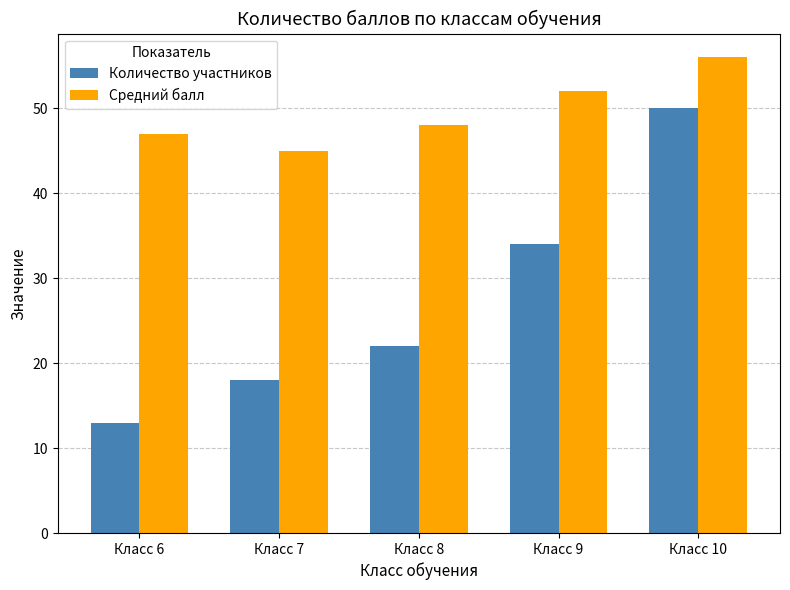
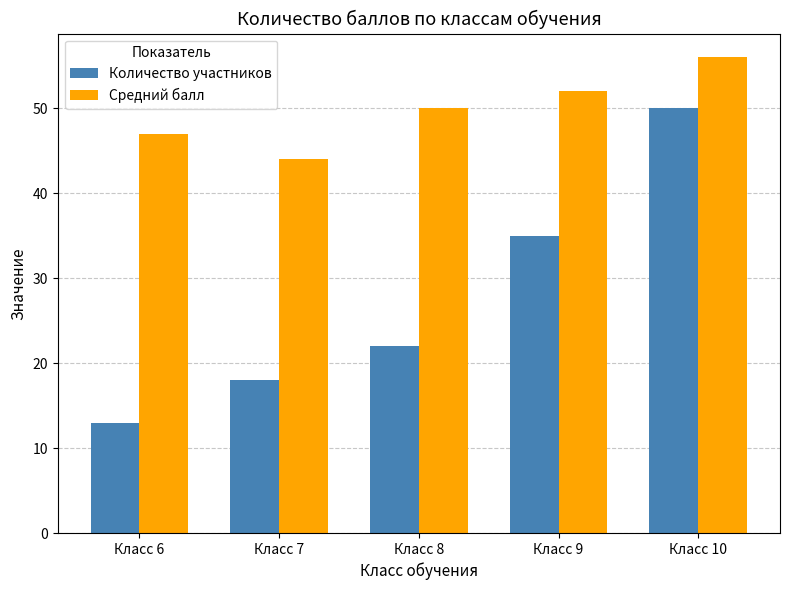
  {
    "Количество участников": {
      "Класс 6": 13,
      "Класс 7": 18,
      "Класс 8": 22,
-     "Класс 9": 34,
+     "Класс 9": 35,
      "Класс 10": 50
    },
    "Средний балл": {
      "Класс 6": 47,
-     "Класс 7": 45,
-     "Класс 8": 48,
+     "Класс 7": 44,
+     "Класс 8": 50,
      "Класс 9": 52,
      "Класс 10": 56
    }
  }
